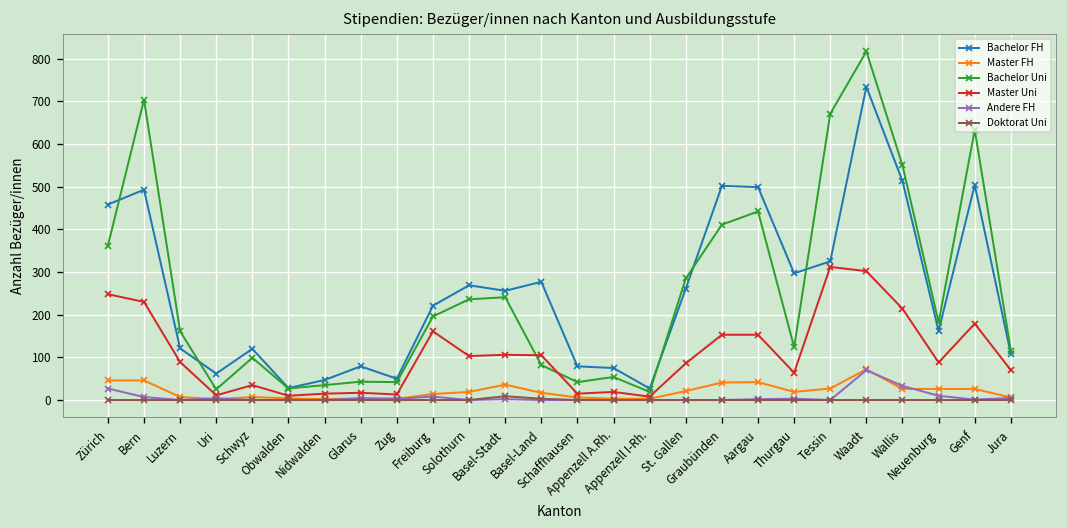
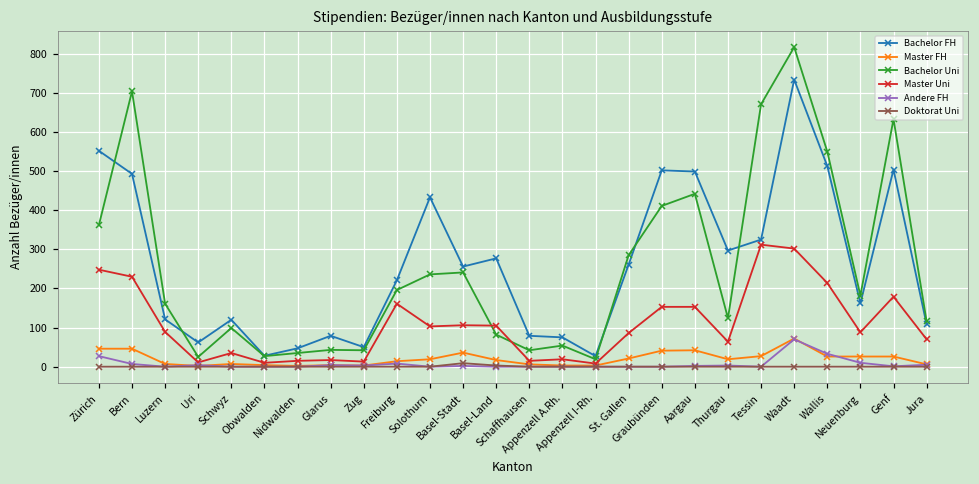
  {
    "Bachelor FH": {
-     "Zürich": 460,
+     "Zürich": 550,
      "Bern": 490,
      "Luzern": 120,
      "Uri": 60,
      "Schwyz": 120,
      "Nidwalden": 50,
      "Glarus": 80,
      "Zug": 50,
      "Freiburg": 220,
-     "Solothurn": 270,
+     "Solothurn": 430,
      "Basel-Stadt": 260,
      "Basel-Land": 280,
      "Schaffhausen": 80,
      "Appenzell A.Rh.": 80,
      "Appenzell I-Rh.": 30,
      "St. Gallen": 260,
      "Graubünden": 500,
      "Aargau": 500,
      "Thurgau": 300,
      "Tessin": 330,
      "Waadt": 730,
      "Wallis": 510,
      "Neuenburg": 160,
      "Genf": 500,
      "Jura": 110
    },
    "Master FH": {
      "Zürich": 50,
      "Bern": 50,
      "Solothurn": 20,
      "Basel-Stadt": 40,
      "Basel-Land": 20,
      "St. Gallen": 20,
      "Graubünden": 40,
      "Aargau": 40,
      "Thurgau": 20,
      "Tessin": 30,
      "Neuenburg": 30,
      "Genf": 30
    },
    "Bachelor Uni": {
      "Zürich": 360,
      "Bern": 700,
      "Luzern": 160,
      "Uri": 30,
      "Schwyz": 100,
      "Nidwalden": 40,
      "Glarus": 40,
      "Zug": 40,
      "Freiburg": 200,
      "Solothurn": 240,
      "Basel-Stadt": 240,
      "Basel-Land": 80,
      "Schaffhausen": 40,
      "Appenzell A.Rh.": 50,
      "Appenzell I-Rh.": 20,
      "St. Gallen": 290,
      "Graubünden": 410,
      "Aargau": 440,
      "Thurgau": 120,
      "Tessin": 670,
      "Waadt": 820,
      "Wallis": 550,
      "Neuenburg": 180,
      "Jura": 120
    },
    "Master Uni": {
      "Zürich": 250,
      "Bern": 230,
      "Luzern": 90,
      "Schwyz": 40,
      "Nidwalden": 20,
      "Glarus": 20,
      "Zug": 10,
      "Freiburg": 160,
      "Solothurn": 100,
      "Basel-Stadt": 110,
      "Basel-Land": 110,
      "Schaffhausen": 20,
      "Appenzell A.Rh.": 20,
      "St. Gallen": 90,
      "Graubünden": 150,
      "Aargau": 150,
      "Thurgau": 60,
      "Tessin": 310,
      "Waadt": 300,
      "Wallis": 210,
      "Neuenburg": 90,
      "Genf": 180,
      "Jura": 70
    },
    "Andere FH": {
      "Zürich": 30,
      "Neuenburg": 10
    },
    "Doktorat Uni": {
      "Zürich": 0,
      "Freiburg": 0,
      "Waadt": 0,
      "Wallis": 0,
      "Neuenburg": 0
    }
  }
